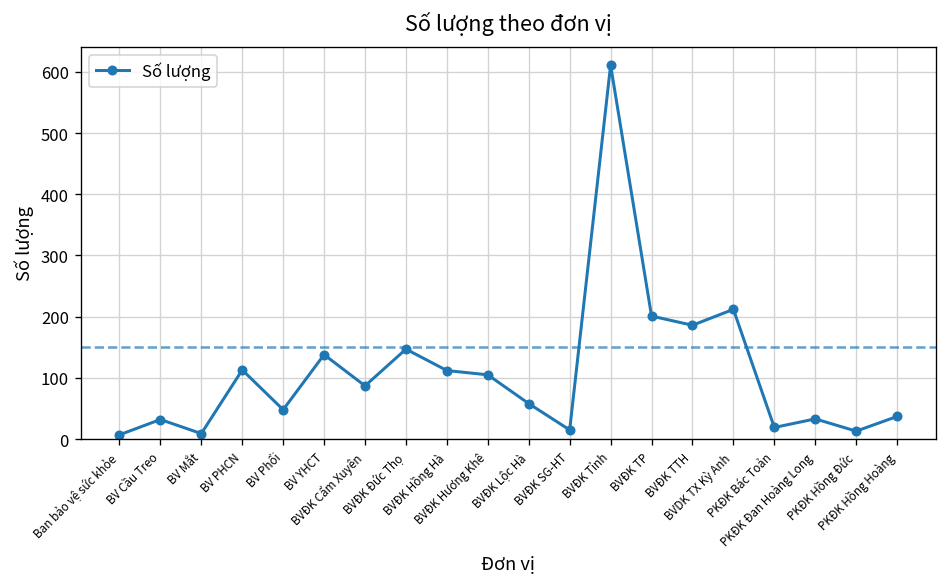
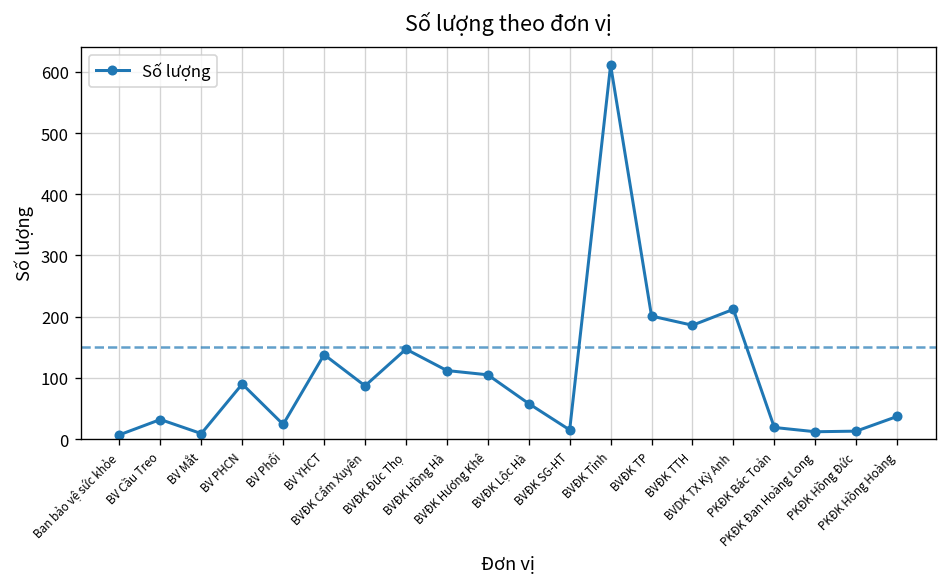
  {
    "Ban bảo vệ sức khỏe": 10,
    "BV Cầu Treo": 30,
    "BV Mắt": 10,
-   "BV PHCN": 110,
-   "BV Phổi": 50,
+   "BV PHCN": 90,
+   "BV Phổi": 20,
    "BV YHCT": 140,
    "BVĐK Cẩm Xuyên": 90,
    "BVĐK Đức Thọ": 150,
    "BVĐK Hồng Hà": 110,
    "BVĐK Hương Khê": 110,
    "BVĐK Lộc Hà": 60,
    "BVĐK SG-HT": 20,
    "BVĐK Tỉnh": 610,
    "BVĐK TP": 200,
    "BVĐK TTH": 190,
    "BVDK TX Kỳ Anh": 210,
    "PKĐK Bác Toản": 20,
-   "PKĐK Đan Hoàng Long": 30,
+   "PKĐK Đan Hoàng Long": 10,
    "PKĐK Hồng Đức": 10,
    "PKĐK Hồng Hoàng": 40
  }
